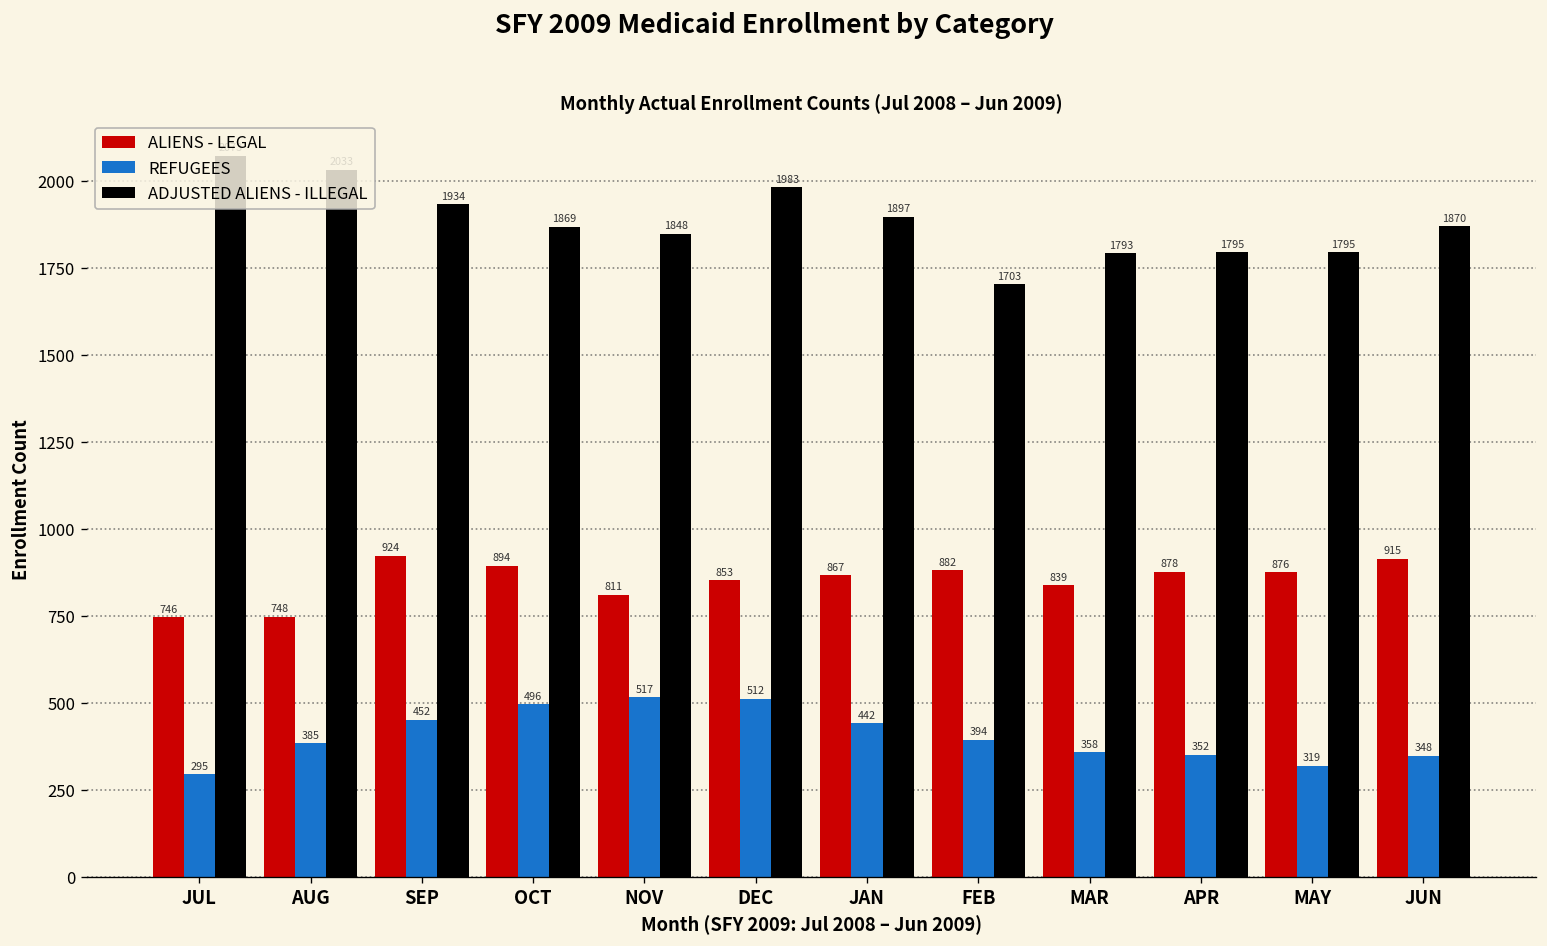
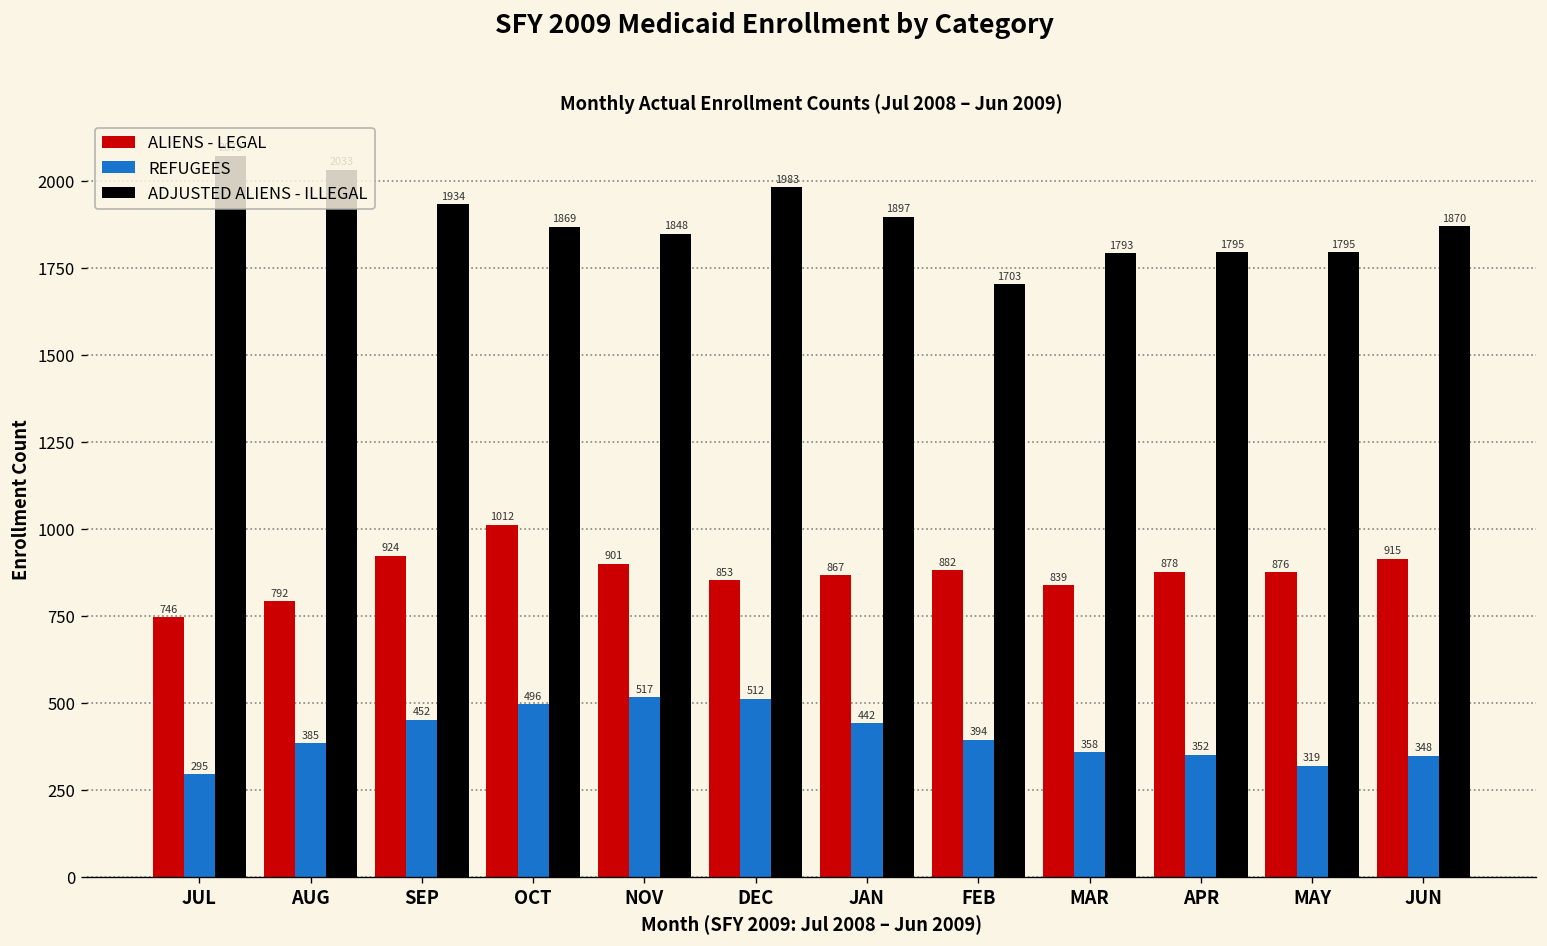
  {
    "ALIENS - LEGAL": {
      "JUL": 746,
-     "AUG": 748,
+     "AUG": 792,
      "SEP": 924,
-     "OCT": 894,
-     "NOV": 811,
+     "OCT": 1012,
+     "NOV": 901,
      "DEC": 853,
      "JAN": 867,
      "FEB": 882,
      "MAR": 839,
      "APR": 878,
      "MAY": 876,
      "JUN": 915
    },
    "REFUGEES": {
      "JUL": 295,
      "AUG": 385,
      "SEP": 452,
      "OCT": 496,
      "NOV": 517,
      "DEC": 512,
      "JAN": 442,
      "FEB": 394,
      "MAR": 358,
      "APR": 352,
      "MAY": 319,
      "JUN": 348
    },
    "ADJUSTED ALIENS - ILLEGAL": {
      "SEP": 1934,
      "OCT": 1869,
      "NOV": 1848,
      "DEC": 1983,
      "JAN": 1897,
      "FEB": 1703,
      "MAR": 1793,
      "APR": 1795,
      "MAY": 1795,
      "JUN": 1870
    }
  }
